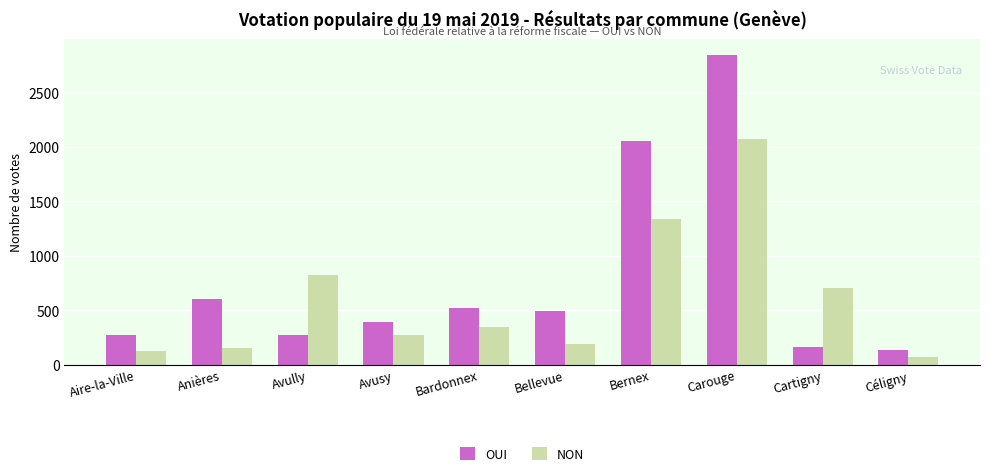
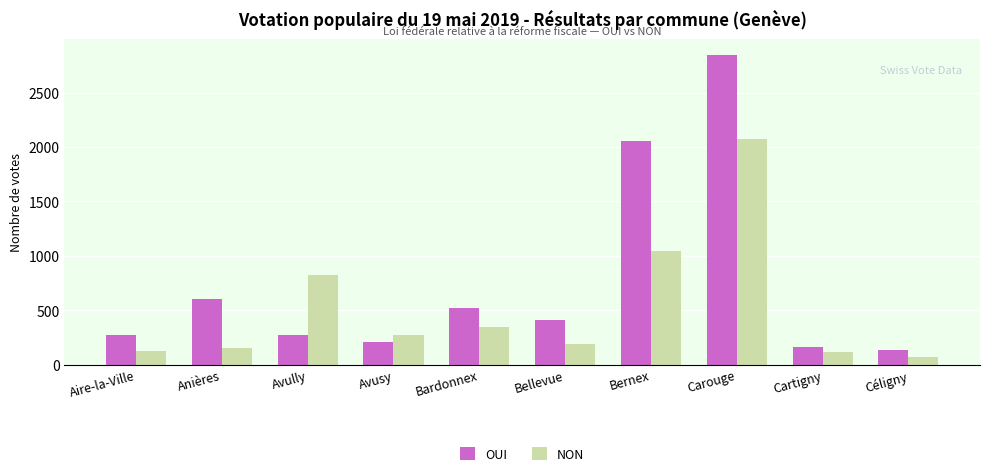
  {
    "OUI": {
      "Aire-la-Ville": 270,
      "Anières": 610,
      "Avully": 270,
-     "Avusy": 390,
+     "Avusy": 200,
      "Bardonnex": 520,
-     "Bellevue": 490,
+     "Bellevue": 410,
      "Bernex": 2060,
      "Carouge": 2850,
      "Cartigny": 160,
      "Céligny": 140
    },
    "NON": {
      "Aire-la-Ville": 120,
      "Anières": 150,
      "Avully": 820,
      "Avusy": 270,
      "Bardonnex": 340,
      "Bellevue": 190,
-     "Bernex": 1330,
+     "Bernex": 1050,
      "Carouge": 2070,
-     "Cartigny": 710,
+     "Cartigny": 120,
      "Céligny": 70
    }
  }
